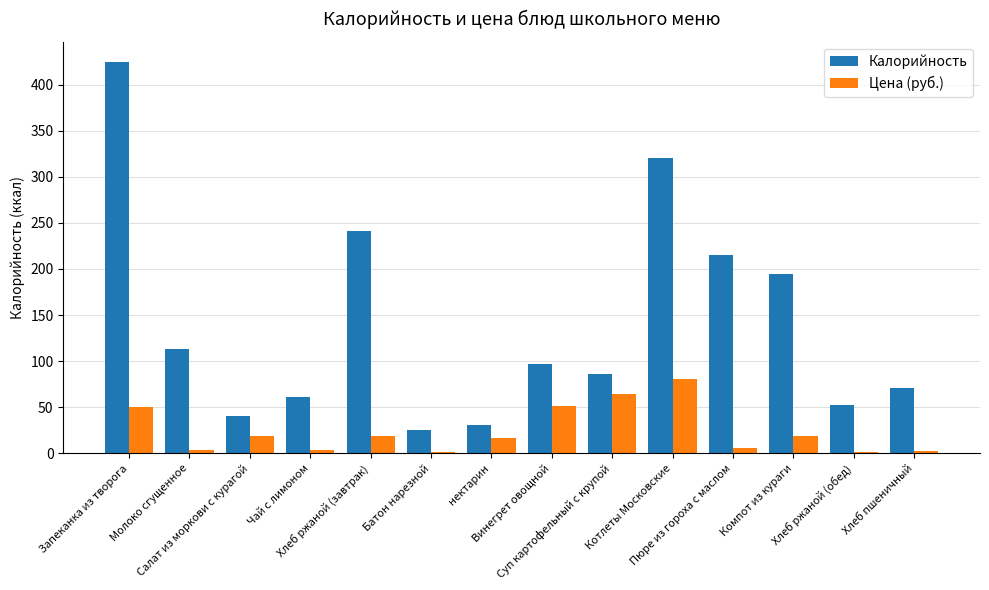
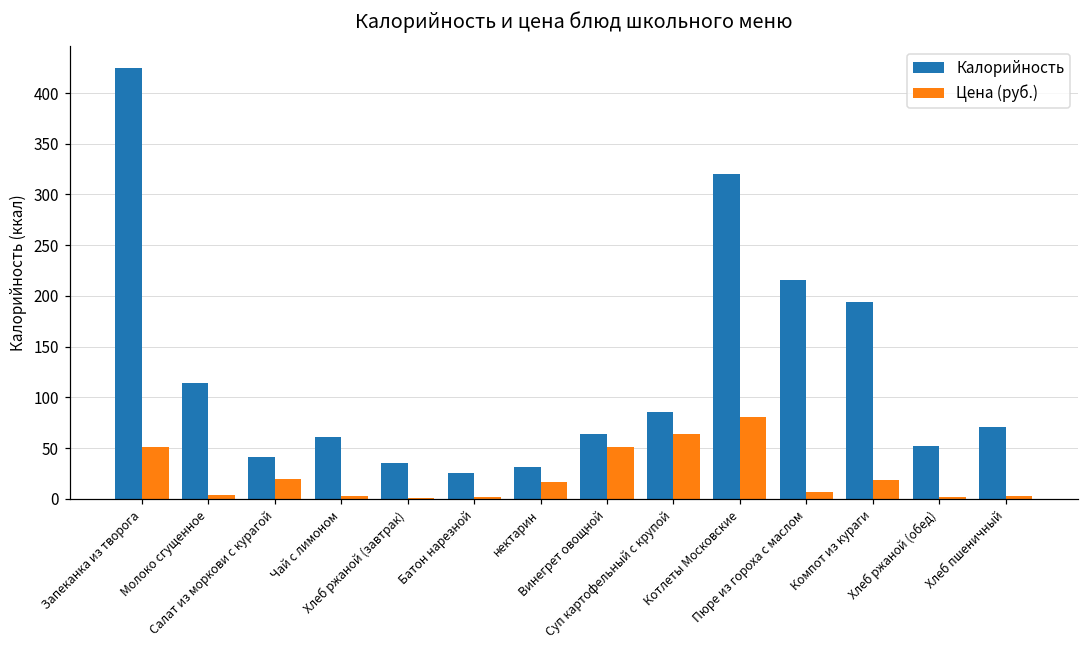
  {
    "Калорийность": {
      "Запеканка из творога": 430,
      "Молоко сгущенное": 110,
      "Салат из моркови с курагой": 40,
      "Чай с лимоном": 60,
-     "Хлеб ржаной (завтрак)": 240,
+     "Хлеб ржаной (завтрак)": 30,
      "Батон нарезной": 30,
      "нектарин": 30,
-     "Винегрет овощной": 100,
+     "Винегрет овощной": 60,
      "Суп картофельный с крупой": 90,
      "Котлеты Московские": 320,
      "Пюре из гороха с маслом": 220,
      "Компот из кураги": 190,
      "Хлеб ржаной (обед)": 50,
      "Хлеб пшеничный": 70
    },
    "Цена (руб.)": {
      "Запеканка из творога": 50,
      "Молоко сгущенное": 0,
      "Салат из моркови с курагой": 20,
      "Чай с лимоном": 0,
-     "Хлеб ржаной (завтрак)": 20,
+     "Хлеб ржаной (завтрак)": 0,
      "нектарин": 20,
      "Винегрет овощной": 50,
      "Суп картофельный с крупой": 60,
      "Котлеты Московские": 80,
      "Пюре из гороха с маслом": 10,
      "Компот из кураги": 20
    }
  }
